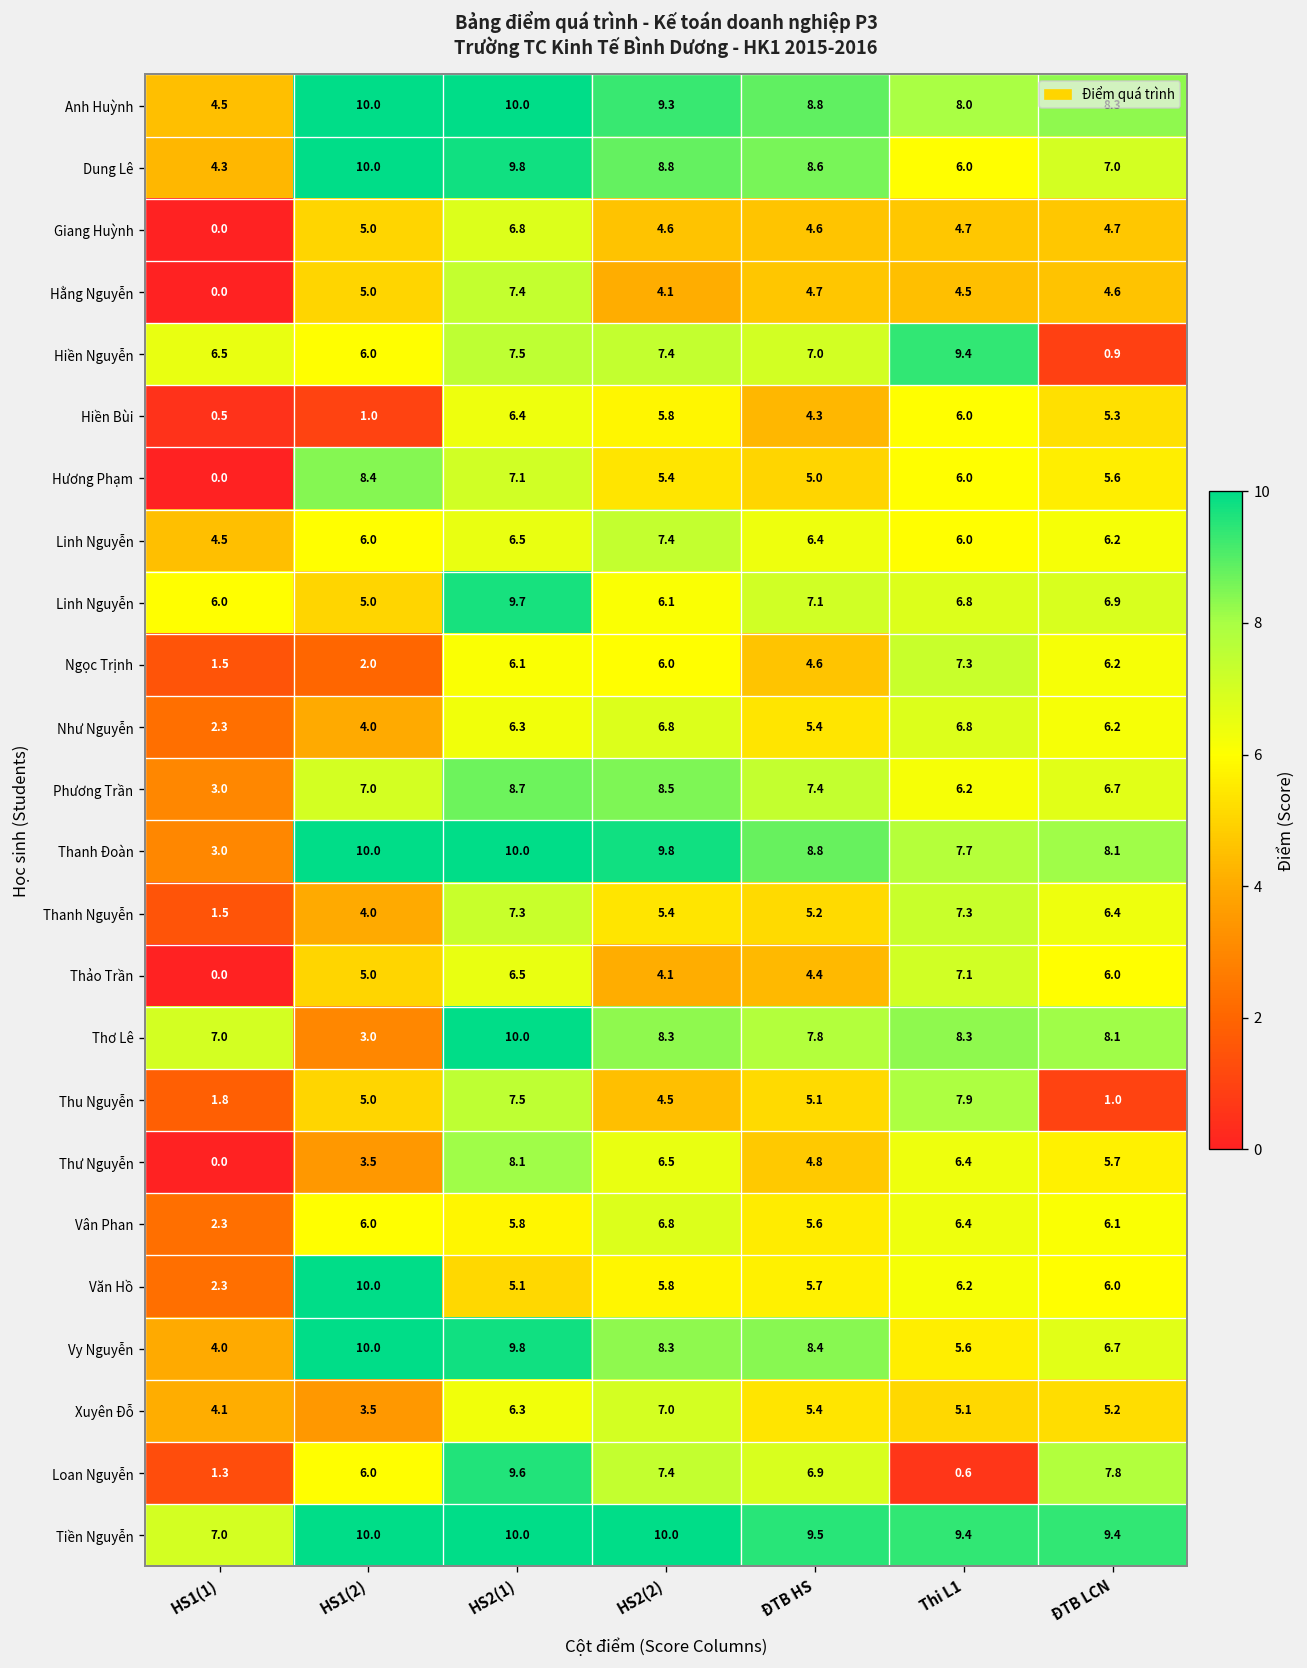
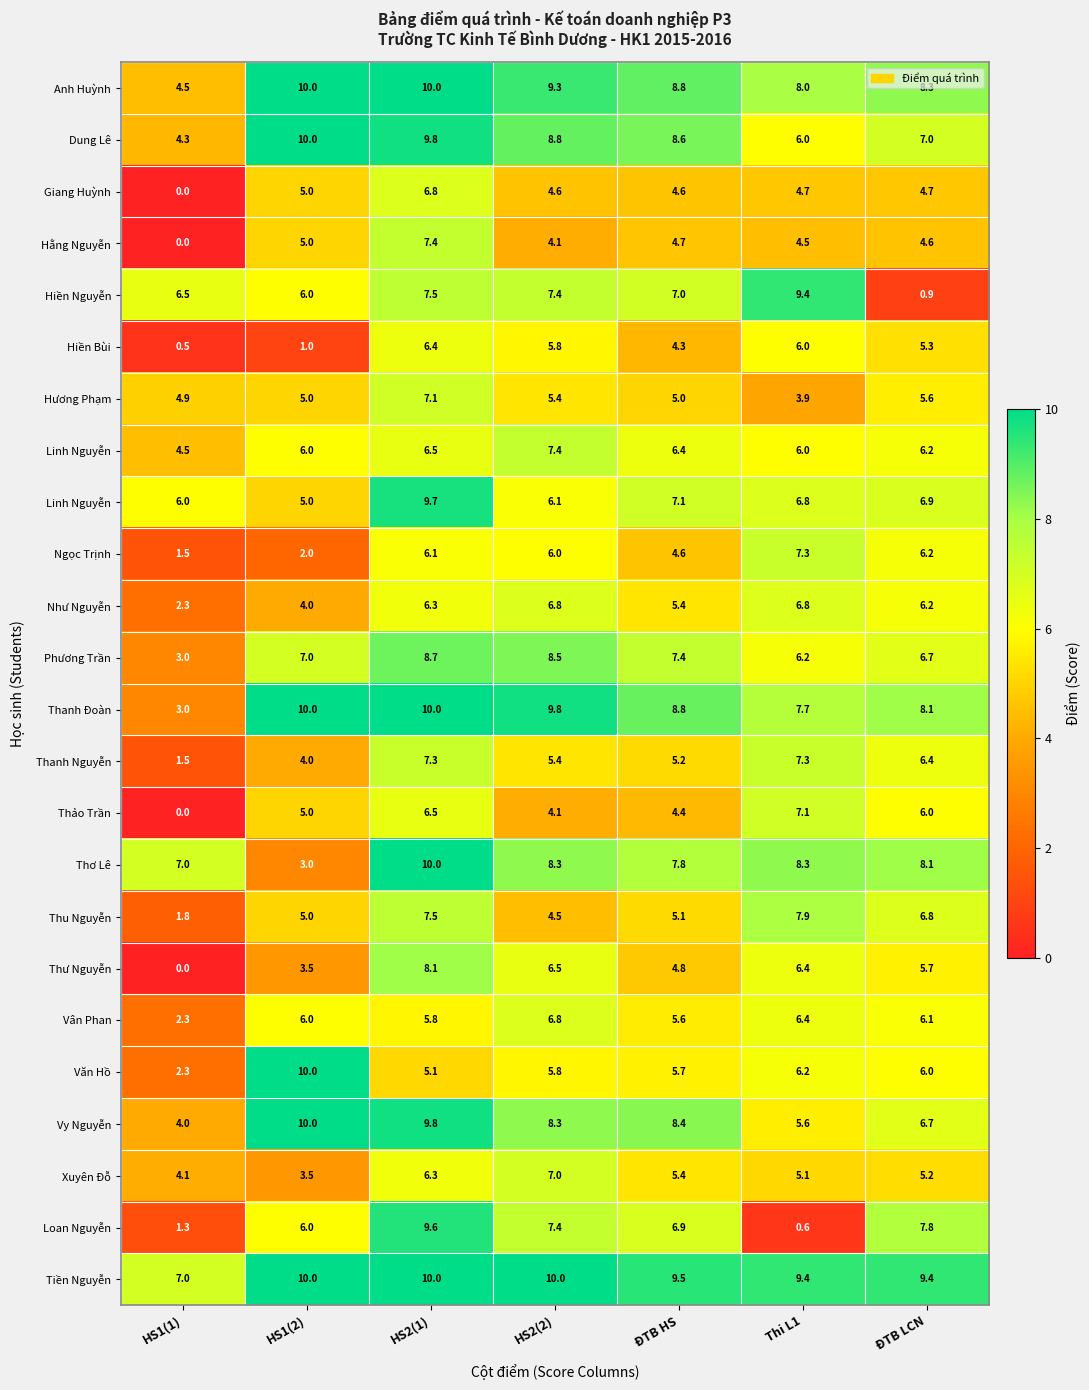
  {
    "Anh Huỳnh": {
      "HS1(1)": 4.5,
      "HS1(2)": 10.0,
      "HS2(1)": 10.0,
      "HS2(2)": 9.3,
      "ĐTB HS": 8.8,
      "Thi L1": 8.0
    },
    "Dung Lê": {
      "HS1(1)": 4.3,
      "HS1(2)": 10.0,
      "HS2(1)": 9.8,
      "HS2(2)": 8.8,
      "ĐTB HS": 8.6,
      "Thi L1": 6.0,
      "ĐTB LCN": 7.0
    },
    "Giang Huỳnh": {
      "HS1(1)": 0.0,
      "HS1(2)": 5.0,
      "HS2(1)": 6.8,
      "HS2(2)": 4.6,
      "ĐTB HS": 4.6,
      "Thi L1": 4.7,
      "ĐTB LCN": 4.7
    },
    "Hằng Nguyễn": {
      "HS1(1)": 0.0,
      "HS1(2)": 5.0,
      "HS2(1)": 7.4,
      "HS2(2)": 4.1,
      "ĐTB HS": 4.7,
      "Thi L1": 4.5,
      "ĐTB LCN": 4.6
    },
    "Hiền Nguyễn": {
      "HS1(1)": 6.5,
      "HS1(2)": 6.0,
      "HS2(1)": 7.5,
      "HS2(2)": 7.4,
      "ĐTB HS": 7.0,
      "Thi L1": 9.4,
      "ĐTB LCN": 0.9
    },
    "Hiền Bùi": {
      "HS1(1)": 0.5,
      "HS1(2)": 1.0,
      "HS2(1)": 6.4,
      "HS2(2)": 5.8,
      "ĐTB HS": 4.3,
      "Thi L1": 6.0,
      "ĐTB LCN": 5.3
    },
    "Hương Phạm": {
-     "HS1(1)": 0.0,
-     "HS1(2)": 8.4,
+     "HS1(1)": 4.9,
+     "HS1(2)": 5.0,
      "HS2(1)": 7.1,
      "HS2(2)": 5.4,
      "ĐTB HS": 5.0,
-     "Thi L1": 6.0,
+     "Thi L1": 3.9,
      "ĐTB LCN": 5.6
    },
    "Ngọc Trịnh": {
      "HS1(1)": 1.5,
      "HS1(2)": 2.0,
      "HS2(1)": 6.1,
      "HS2(2)": 6.0,
      "ĐTB HS": 4.6,
      "Thi L1": 7.3,
      "ĐTB LCN": 6.2
    },
    "Như Nguyễn": {
      "HS1(1)": 2.3,
      "HS1(2)": 4.0,
      "HS2(1)": 6.3,
      "HS2(2)": 6.8,
      "ĐTB HS": 5.4,
      "Thi L1": 6.8,
      "ĐTB LCN": 6.2
    },
    "Phương Trần": {
      "HS1(1)": 3.0,
      "HS1(2)": 7.0,
      "HS2(1)": 8.7,
      "HS2(2)": 8.5,
      "ĐTB HS": 7.4,
      "Thi L1": 6.2,
      "ĐTB LCN": 6.7
    },
    "Thanh Đoàn": {
      "HS1(1)": 3.0,
      "HS1(2)": 10.0,
      "HS2(1)": 10.0,
      "HS2(2)": 9.8,
      "ĐTB HS": 8.8,
      "Thi L1": 7.7,
      "ĐTB LCN": 8.1
    },
    "Thanh Nguyễn": {
      "HS1(1)": 1.5,
      "HS1(2)": 4.0,
      "HS2(1)": 7.3,
      "HS2(2)": 5.4,
      "ĐTB HS": 5.2,
      "Thi L1": 7.3,
      "ĐTB LCN": 6.4
    },
    "Thảo Trần": {
      "HS1(1)": 0.0,
      "HS1(2)": 5.0,
      "HS2(1)": 6.5,
      "HS2(2)": 4.1,
      "ĐTB HS": 4.4,
      "Thi L1": 7.1,
      "ĐTB LCN": 6.0
    },
    "Thơ Lê": {
      "HS1(1)": 7.0,
      "HS1(2)": 3.0,
      "HS2(1)": 10.0,
      "HS2(2)": 8.3,
      "ĐTB HS": 7.8,
      "Thi L1": 8.3,
      "ĐTB LCN": 8.1
    },
    "Thu Nguyễn": {
      "HS1(1)": 1.8,
      "HS1(2)": 5.0,
      "HS2(1)": 7.5,
      "HS2(2)": 4.5,
      "ĐTB HS": 5.1,
      "Thi L1": 7.9,
-     "ĐTB LCN": 1.0
+     "ĐTB LCN": 6.8
    },
    "Thư Nguyễn": {
      "HS1(1)": 0.0,
      "HS1(2)": 3.5,
      "HS2(1)": 8.1,
      "HS2(2)": 6.5,
      "ĐTB HS": 4.8,
      "Thi L1": 6.4,
      "ĐTB LCN": 5.7
    },
    "Vân Phan": {
      "HS1(1)": 2.3,
      "HS1(2)": 6.0,
      "HS2(1)": 5.8,
      "HS2(2)": 6.8,
      "ĐTB HS": 5.6,
      "Thi L1": 6.4,
      "ĐTB LCN": 6.1
    },
    "Văn Hồ": {
      "HS1(1)": 2.3,
      "HS1(2)": 10.0,
      "HS2(1)": 5.1,
      "HS2(2)": 5.8,
      "ĐTB HS": 5.7,
      "Thi L1": 6.2,
      "ĐTB LCN": 6.0
    },
    "Vy Nguyễn": {
      "HS1(1)": 4.0,
      "HS1(2)": 10.0,
      "HS2(1)": 9.8,
      "HS2(2)": 8.3,
      "ĐTB HS": 8.4,
      "Thi L1": 5.6,
      "ĐTB LCN": 6.7
    },
    "Xuyên Đỗ": {
      "HS1(1)": 4.1,
      "HS1(2)": 3.5,
      "HS2(1)": 6.3,
      "HS2(2)": 7.0,
      "ĐTB HS": 5.4,
      "Thi L1": 5.1,
      "ĐTB LCN": 5.2
    },
    "Loan Nguyễn": {
      "HS1(1)": 1.3,
      "HS1(2)": 6.0,
      "HS2(1)": 9.6,
      "HS2(2)": 7.4,
      "ĐTB HS": 6.9,
      "Thi L1": 0.6,
      "ĐTB LCN": 7.8
    },
    "Tiền Nguyễn": {
      "HS1(1)": 7.0,
      "HS1(2)": 10.0,
      "HS2(1)": 10.0,
      "HS2(2)": 10.0,
      "ĐTB HS": 9.5,
      "Thi L1": 9.4,
      "ĐTB LCN": 9.4
    }
  }
